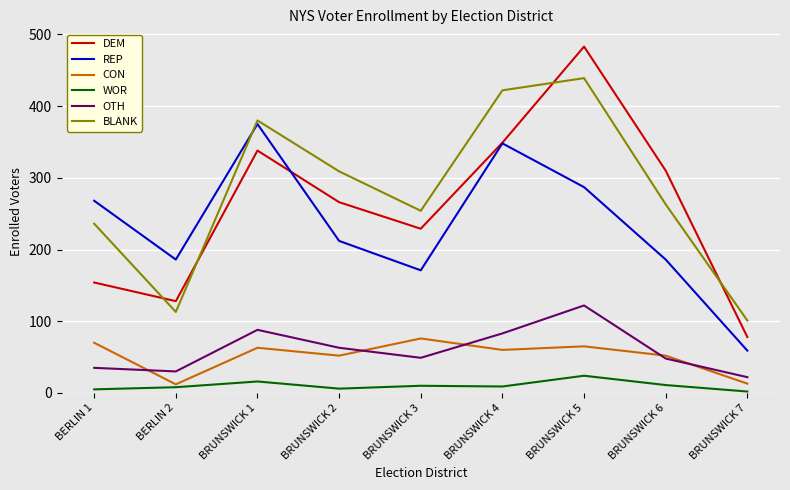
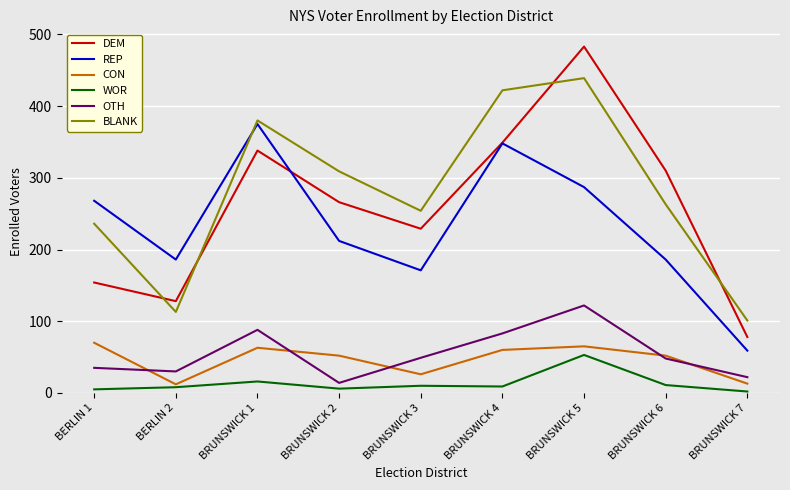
  {
    "DEM": {
      "BERLIN 1": 150,
      "BERLIN 2": 130,
      "BRUNSWICK 1": 340,
      "BRUNSWICK 2": 270,
      "BRUNSWICK 3": 230,
      "BRUNSWICK 5": 480,
      "BRUNSWICK 6": 310,
      "BRUNSWICK 7": 80
    },
    "REP": {
      "BERLIN 1": 270,
      "BERLIN 2": 190,
      "BRUNSWICK 1": 380,
      "BRUNSWICK 2": 210,
      "BRUNSWICK 3": 170,
      "BRUNSWICK 5": 290,
      "BRUNSWICK 6": 190,
      "BRUNSWICK 7": 60
    },
    "CON": {
      "BERLIN 1": 70,
      "BERLIN 2": 10,
      "BRUNSWICK 1": 60,
      "BRUNSWICK 2": 50,
-     "BRUNSWICK 3": 80,
+     "BRUNSWICK 3": 30,
      "BRUNSWICK 4": 60,
      "BRUNSWICK 5": 70,
      "BRUNSWICK 6": 50,
      "BRUNSWICK 7": 10
    },
    "WOR": {
      "BERLIN 1": 10,
      "BERLIN 2": 10,
      "BRUNSWICK 1": 20,
      "BRUNSWICK 2": 10,
      "BRUNSWICK 3": 10,
      "BRUNSWICK 4": 10,
-     "BRUNSWICK 5": 20,
+     "BRUNSWICK 5": 50,
      "BRUNSWICK 6": 10,
      "BRUNSWICK 7": 0
    },
    "OTH": {
      "BERLIN 1": 40,
      "BERLIN 2": 30,
      "BRUNSWICK 1": 90,
-     "BRUNSWICK 2": 60,
+     "BRUNSWICK 2": 10,
      "BRUNSWICK 3": 50,
      "BRUNSWICK 4": 80,
      "BRUNSWICK 5": 120,
      "BRUNSWICK 6": 50,
      "BRUNSWICK 7": 20
    },
    "BLANK": {
      "BERLIN 1": 240,
      "BERLIN 2": 110,
      "BRUNSWICK 1": 380,
      "BRUNSWICK 2": 310,
      "BRUNSWICK 3": 250,
      "BRUNSWICK 4": 420,
      "BRUNSWICK 5": 440,
      "BRUNSWICK 6": 260,
      "BRUNSWICK 7": 100
    }
  }
